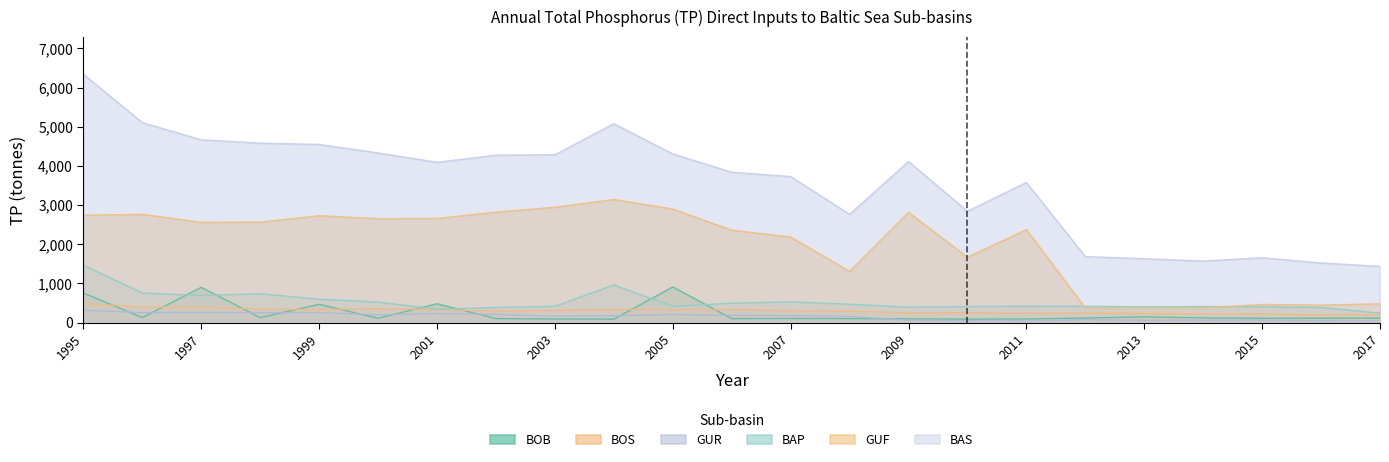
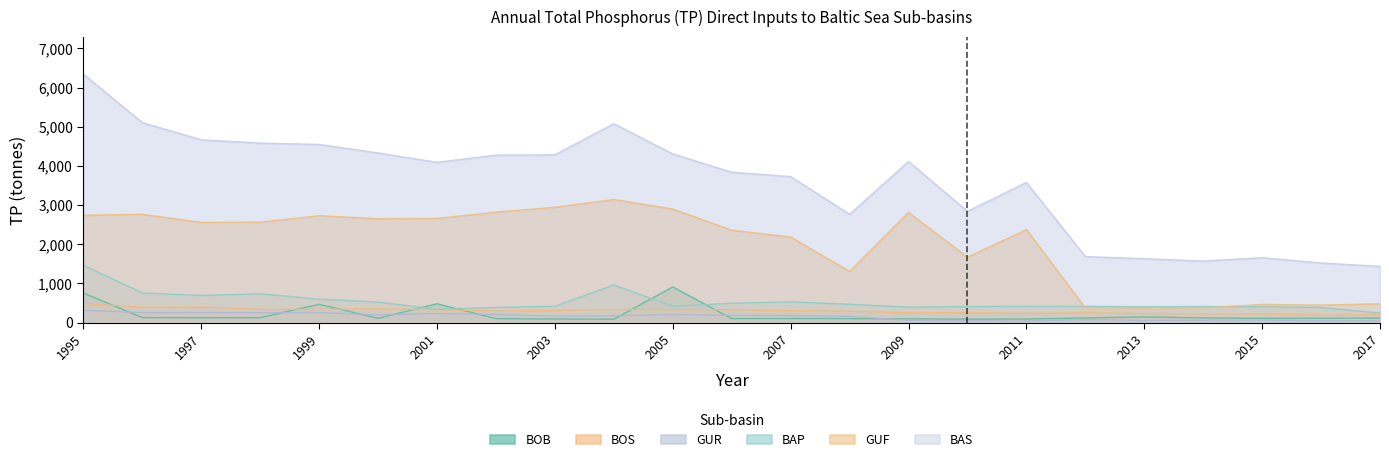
  {
    "BOB": {
      "1995": 800,
-     "1997": 900,
+     "1997": 100,
      "1999": 500,
      "2001": 500,
      "2003": 100,
      "2005": 900,
      "2007": 100,
      "2013": 100,
      "2017": 100
    }
  }
